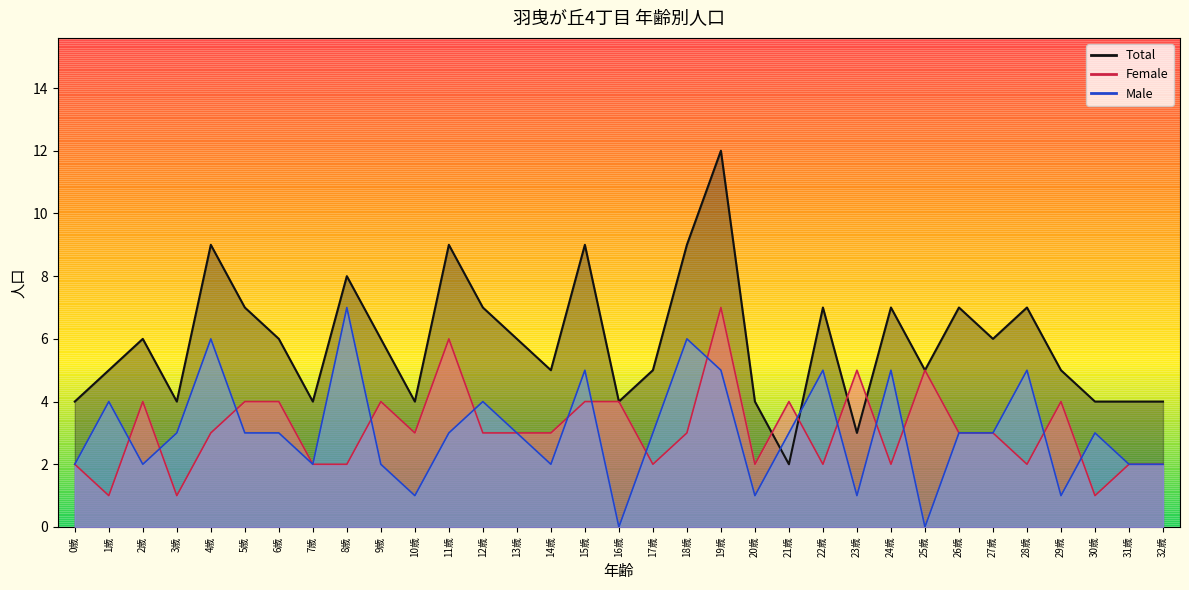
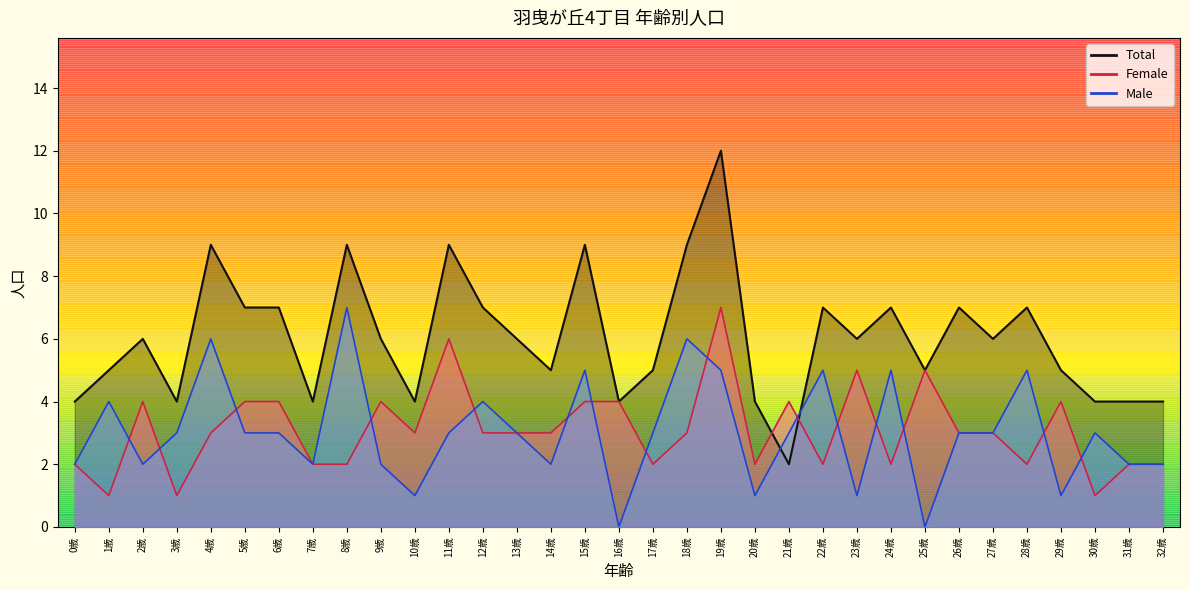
  {
    "Total": {
      "0歳": 4,
      "1歳": 5,
      "2歳": 6,
      "3歳": 4,
      "4歳": 9,
      "5歳": 7,
-     "6歳": 6,
+     "6歳": 7,
      "7歳": 4,
-     "8歳": 8,
+     "8歳": 9,
      "9歳": 6,
      "10歳": 4,
      "11歳": 9,
      "12歳": 7,
      "13歳": 6,
      "14歳": 5,
      "15歳": 9,
      "17歳": 5,
      "18歳": 9,
      "19歳": 12,
      "20歳": 4,
      "21歳": 2,
      "22歳": 7,
-     "23歳": 3,
+     "23歳": 6,
      "24歳": 7,
      "26歳": 7,
      "27歳": 6,
      "28歳": 7,
      "29歳": 5,
      "30歳": 4,
      "31歳": 4,
      "32歳": 4
    }
  }
